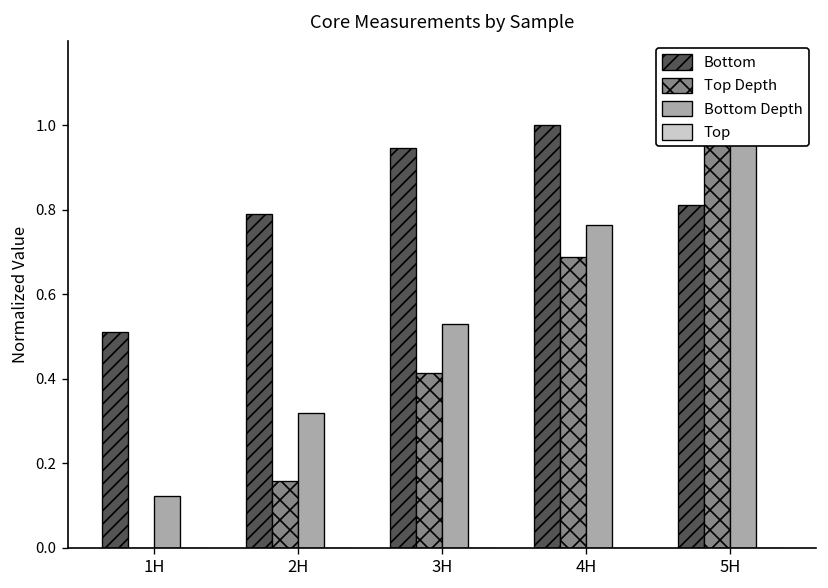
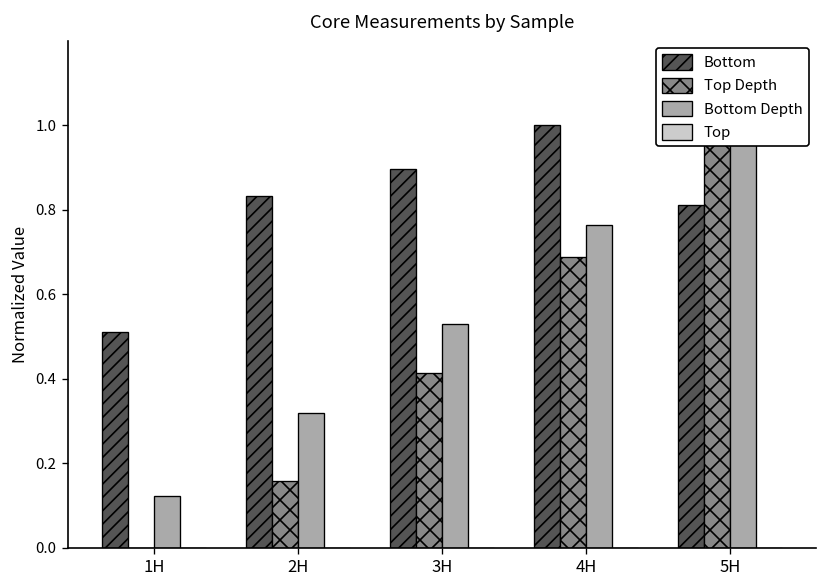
  {
    "Bottom": {
      "1H": 0.51,
-     "2H": 0.79,
-     "3H": 0.95,
+     "2H": 0.83,
+     "3H": 0.90,
      "4H": 1.00,
      "5H": 0.81
    }
  }
